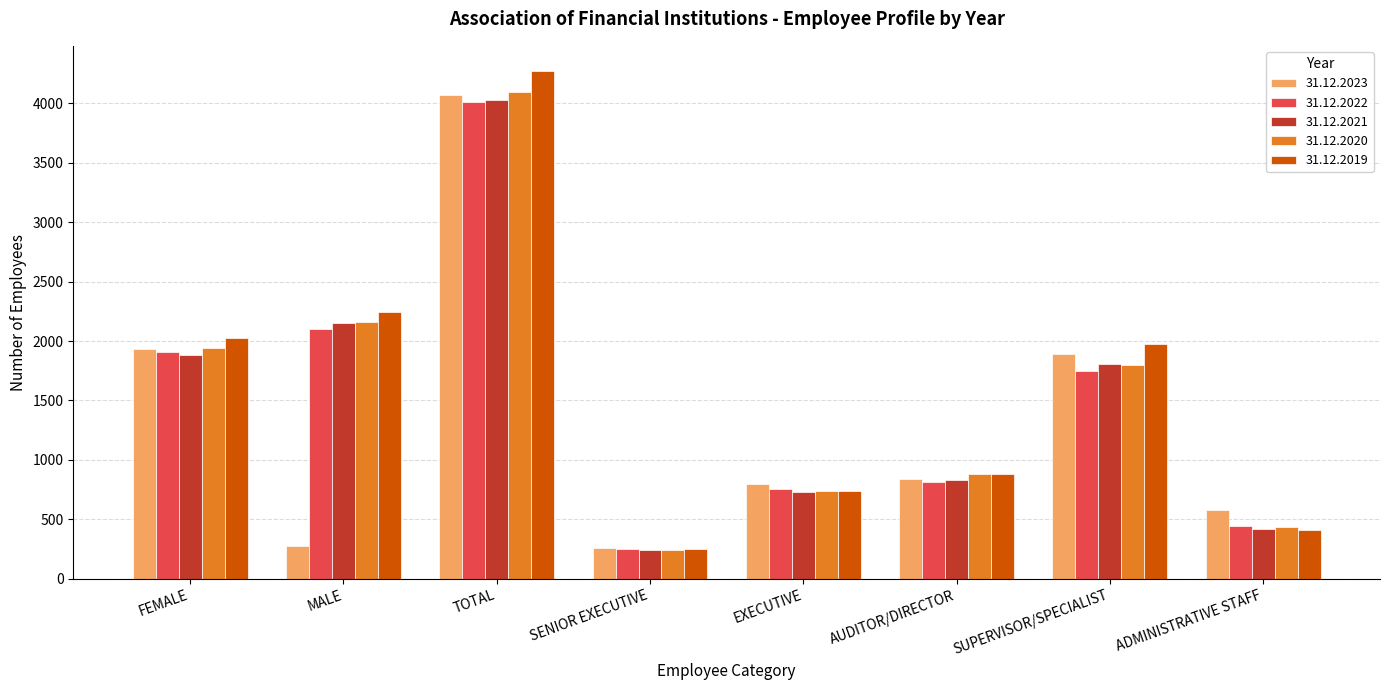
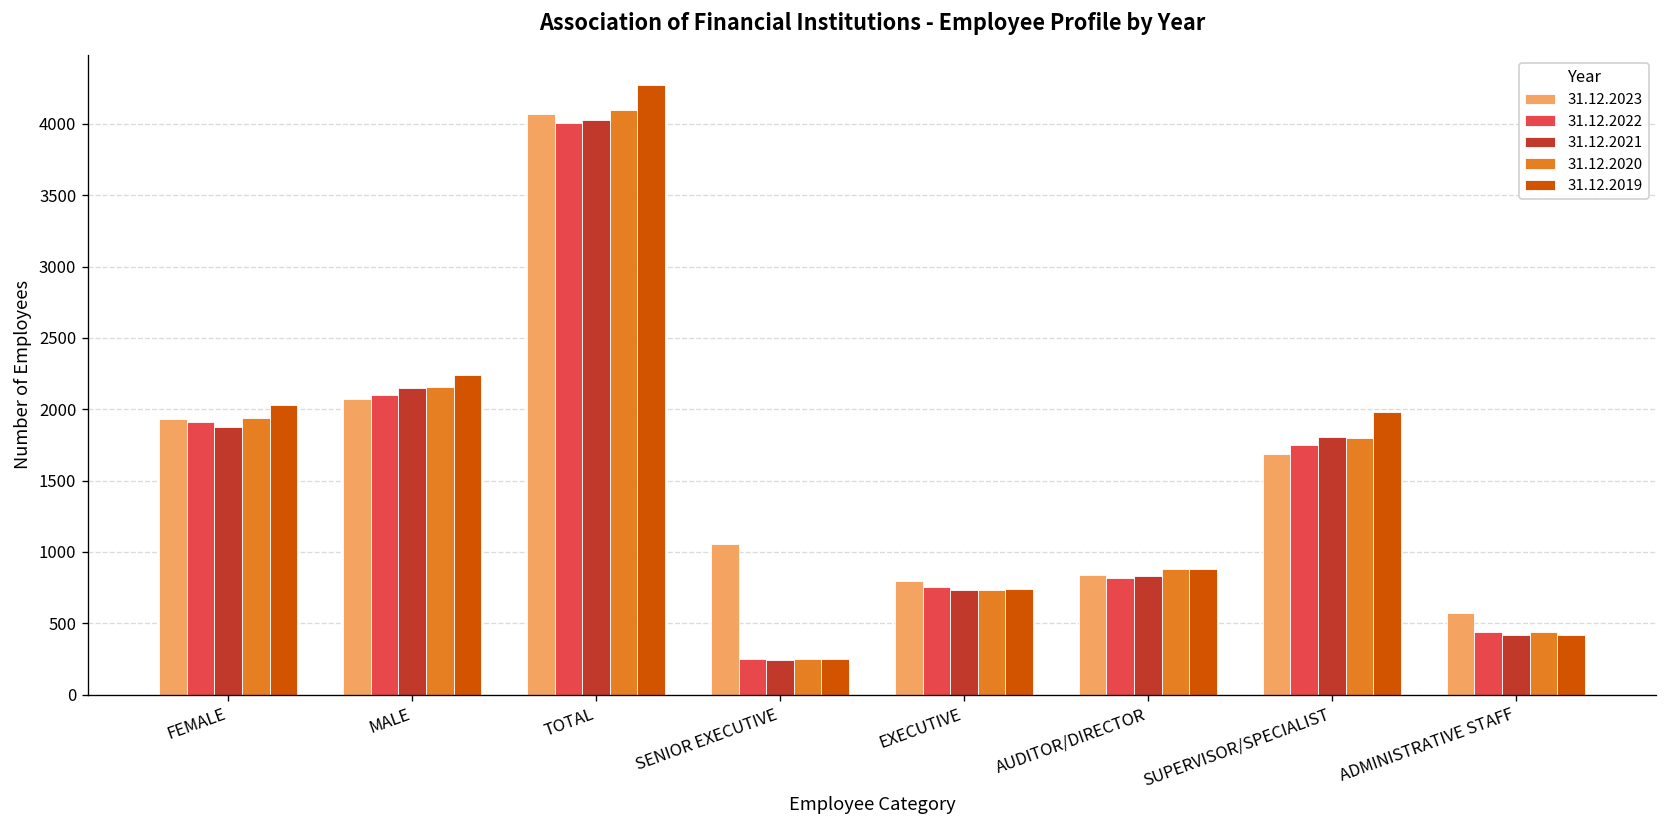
  {
    "31.12.2023": {
      "FEMALE": 1930,
-     "MALE": 270,
+     "MALE": 2070,
      "TOTAL": 4070,
-     "SENIOR EXECUTIVE": 260,
+     "SENIOR EXECUTIVE": 1050,
      "EXECUTIVE": 790,
      "AUDITOR/DIRECTOR": 840,
-     "SUPERVISOR/SPECIALIST": 1890,
+     "SUPERVISOR/SPECIALIST": 1690,
      "ADMINISTRATIVE STAFF": 580
    }
  }
